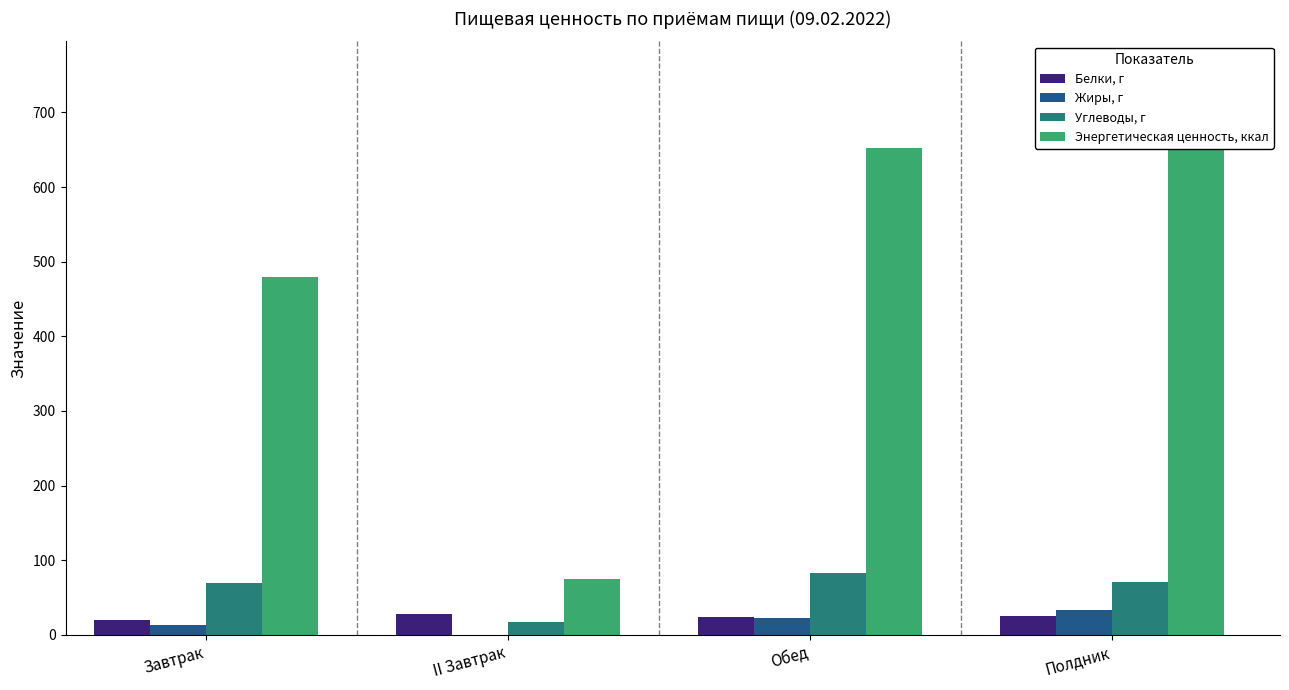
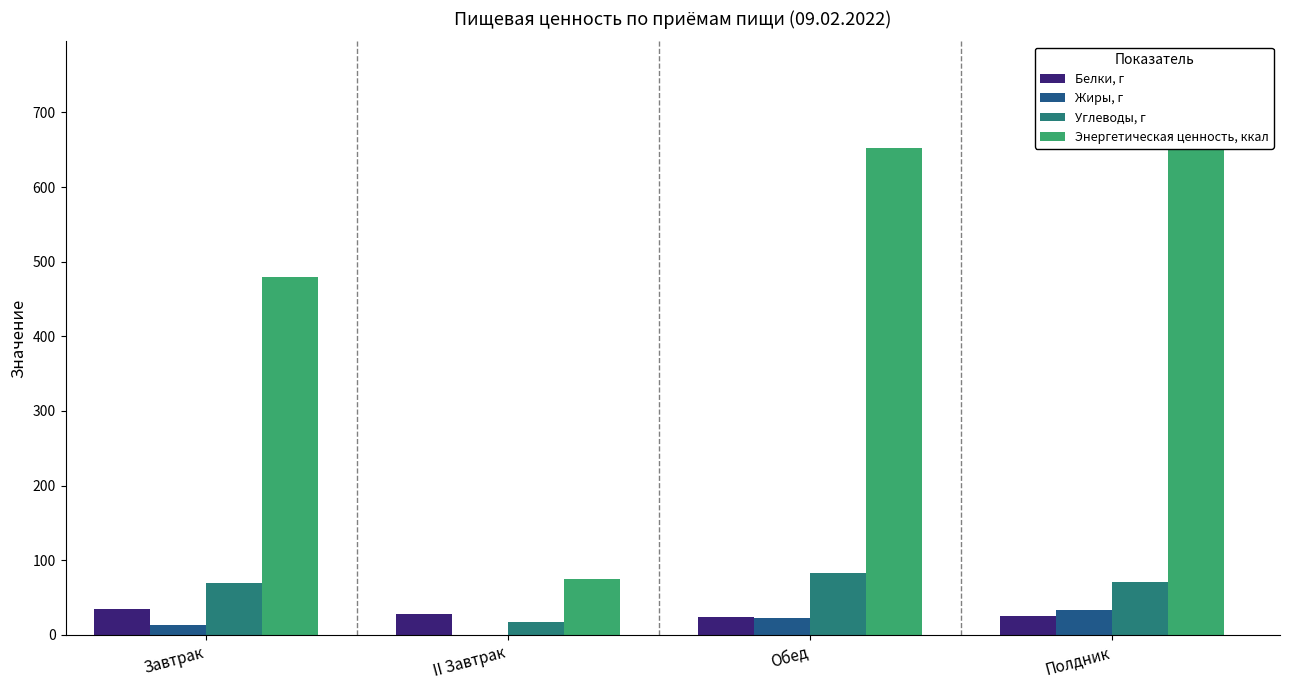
  {
    "Белки, г": {
-     "Завтрак": 20,
+     "Завтрак": 40,
      "II Завтрак": 30,
      "Обед": 20,
      "Полдник": 20
    }
  }
